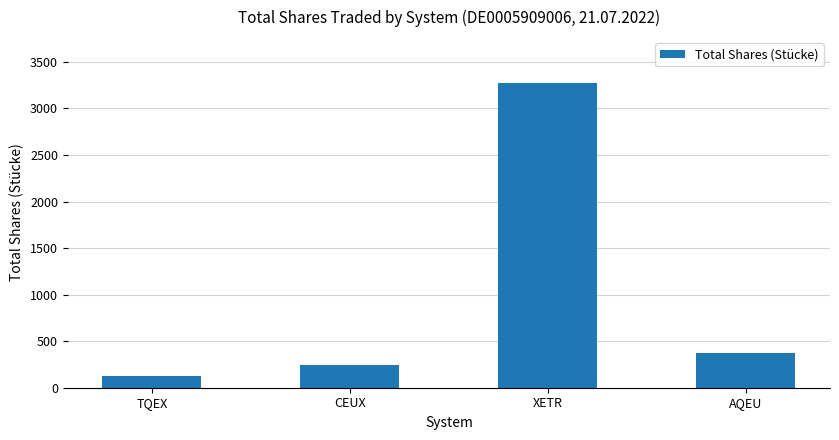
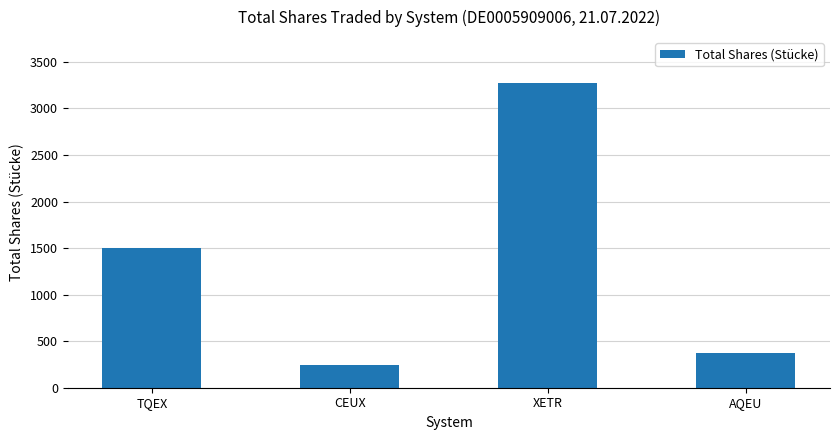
  {
-   "TQEX": 100,
+   "TQEX": 1500,
    "CEUX": 200,
    "XETR": 3300,
    "AQEU": 400
  }
